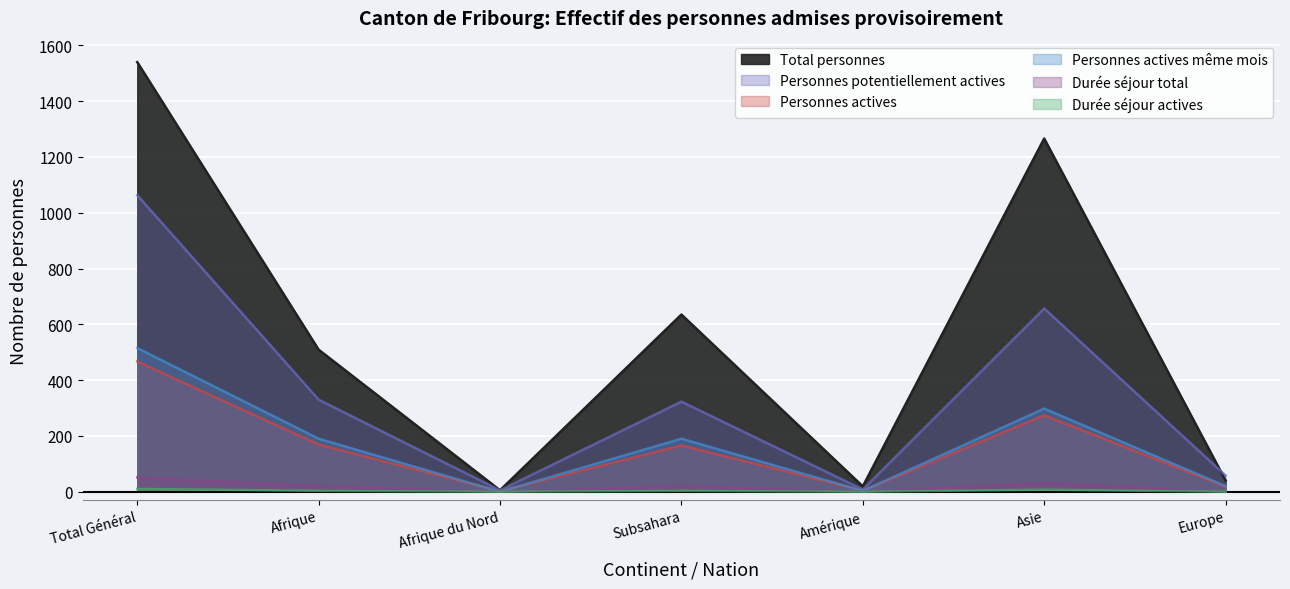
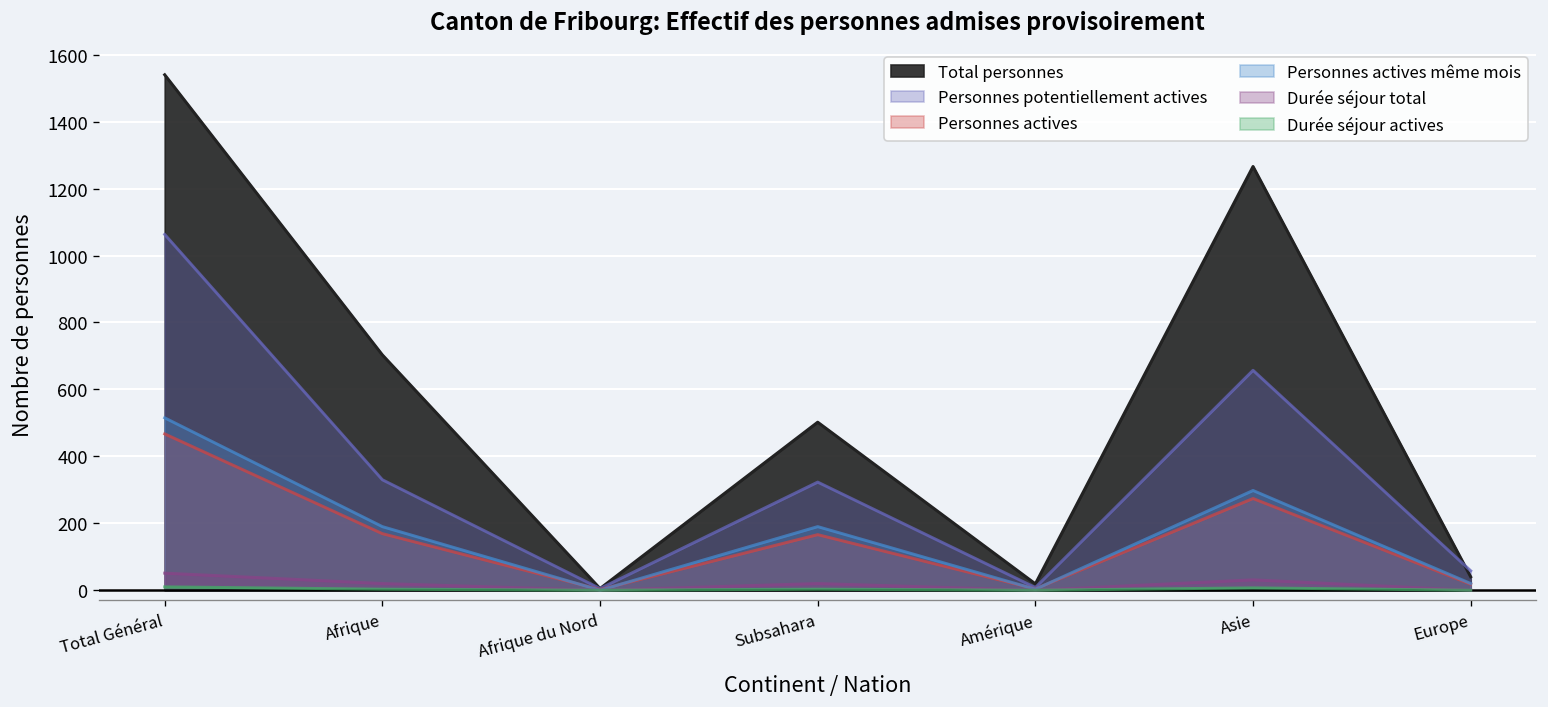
  {
    "Total personnes": {
      "Total Général": 1540,
-     "Afrique": 510,
-     "Subsahara": 640,
+     "Afrique": 700,
+     "Subsahara": 500,
      "Amérique": 20,
      "Asie": 1270,
      "Europe": 40
    }
  }
